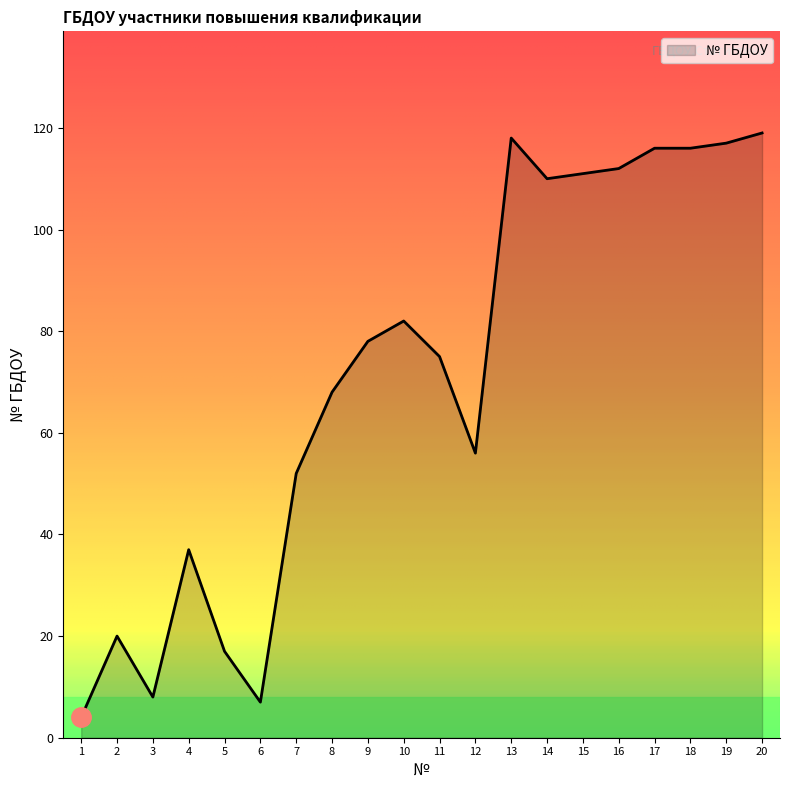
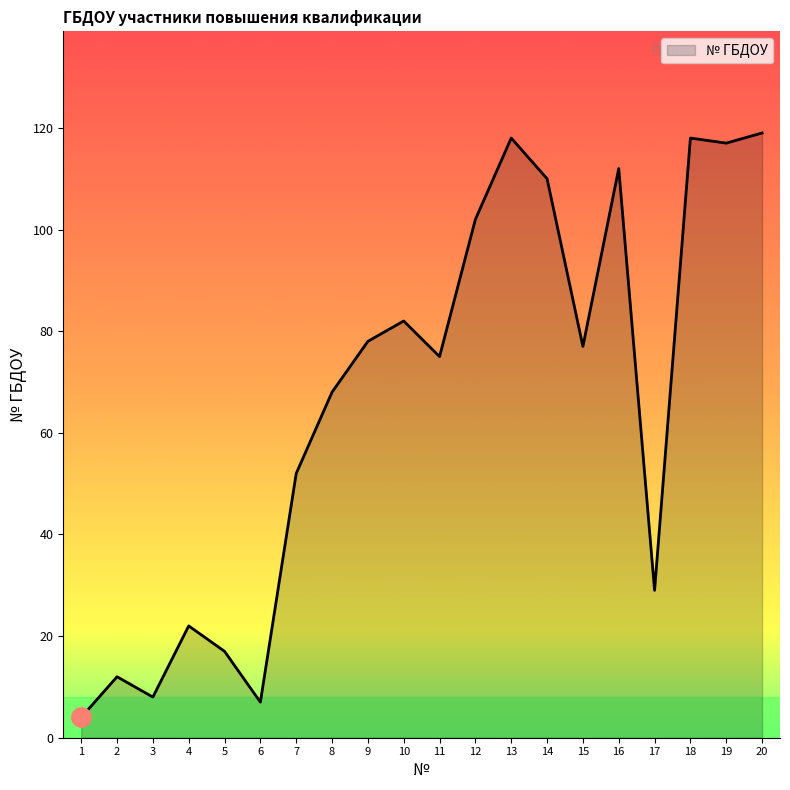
  {
    "№ ГБДОУ": {
-     "2": 20,
-     "4": 37,
+     "2": 12,
+     "4": 22,
      "5": 17,
      "7": 52,
      "8": 68,
      "9": 78,
      "10": 82,
      "11": 75,
-     "12": 56,
+     "12": 102,
      "13": 118,
      "14": 110,
-     "15": 111,
+     "15": 77,
      "16": 112,
-     "17": 116,
-     "18": 116,
+     "17": 29,
+     "18": 118,
      "19": 117,
      "20": 119
    }
  }
